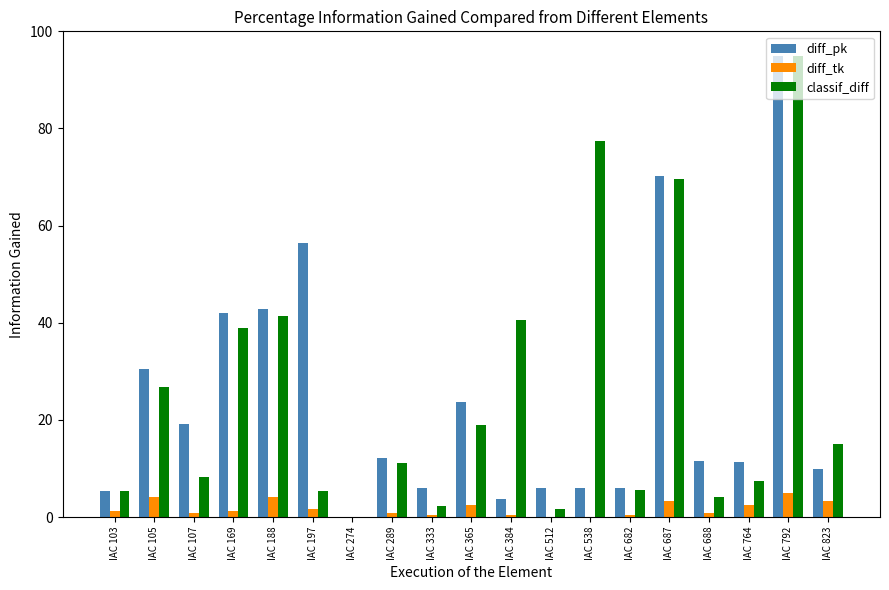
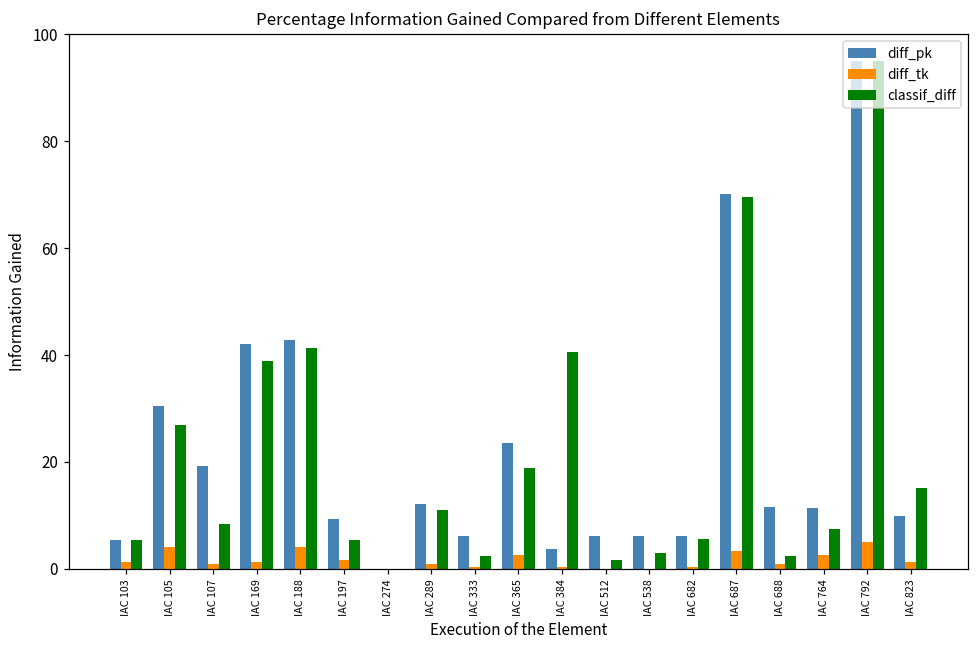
  {
    "diff_pk": {
      "IAC 103": 5,
      "IAC 105": 31,
      "IAC 107": 19,
      "IAC 169": 42,
      "IAC 188": 43,
-     "IAC 197": 57,
+     "IAC 197": 9,
      "IAC 274": 0,
      "IAC 289": 12,
      "IAC 333": 6,
      "IAC 365": 24,
      "IAC 384": 4,
      "IAC 512": 6,
      "IAC 538": 6,
      "IAC 682": 6,
      "IAC 687": 70,
      "IAC 688": 12,
      "IAC 764": 11,
      "IAC 823": 10
    },
    "diff_tk": {
      "IAC 103": 1,
      "IAC 105": 4,
      "IAC 107": 1,
      "IAC 169": 1,
      "IAC 188": 4,
      "IAC 197": 2,
      "IAC 274": 0,
      "IAC 289": 1,
      "IAC 365": 3,
      "IAC 512": 0,
      "IAC 538": 0,
      "IAC 687": 3,
      "IAC 688": 1,
      "IAC 764": 3,
      "IAC 792": 5,
-     "IAC 823": 3
+     "IAC 823": 1
    },
    "classif_diff": {
      "IAC 103": 5,
      "IAC 105": 27,
      "IAC 107": 8,
      "IAC 169": 39,
      "IAC 188": 41,
      "IAC 197": 5,
      "IAC 274": 0,
      "IAC 289": 11,
      "IAC 333": 2,
      "IAC 365": 19,
      "IAC 384": 41,
      "IAC 512": 2,
-     "IAC 538": 77,
+     "IAC 538": 3,
      "IAC 682": 6,
      "IAC 687": 70,
-     "IAC 688": 4,
+     "IAC 688": 2,
      "IAC 764": 7,
      "IAC 823": 15
    }
  }
